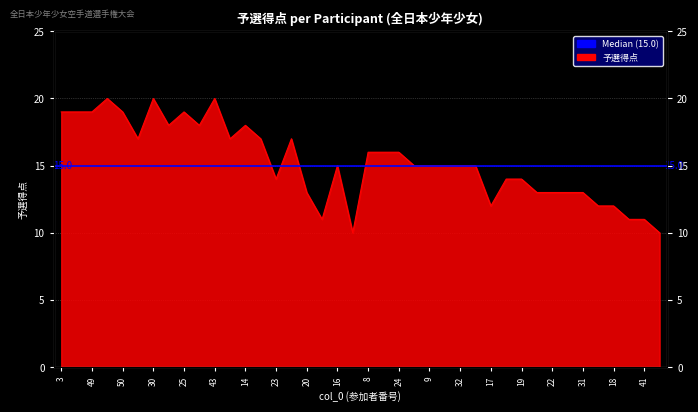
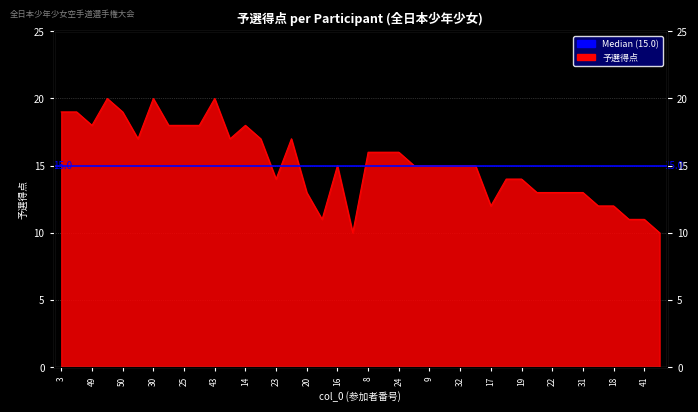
  {
    "3": 19,
-   "49": 19,
+   "49": 18,
    "50": 19,
    "30": 20,
-   "25": 19,
+   "25": 18,
    "43": 20,
    "14": 18,
    "23": 14,
    "20": 13,
    "16": 15,
    "8": 16,
    "24": 16,
    "9": 15,
    "32": 15,
    "17": 12,
    "19": 14,
    "22": 13,
    "31": 13,
    "18": 12,
    "41": 11
  }
